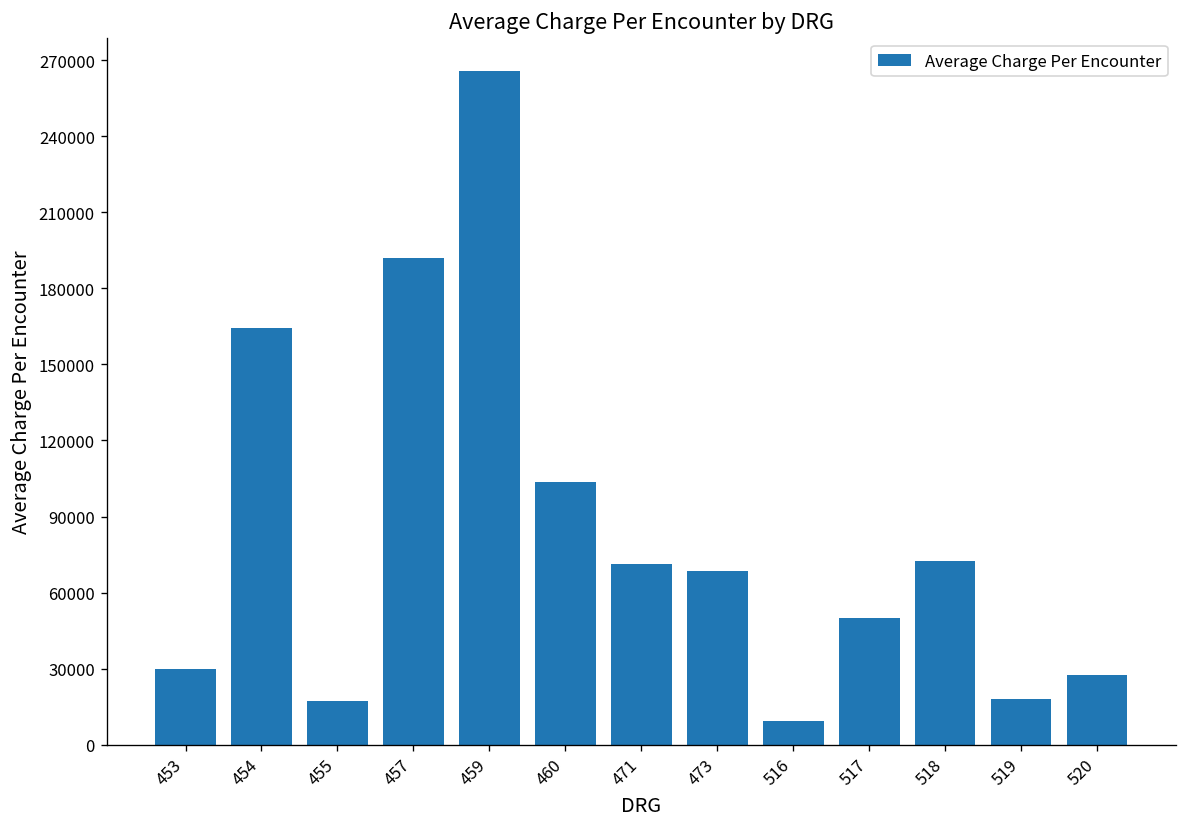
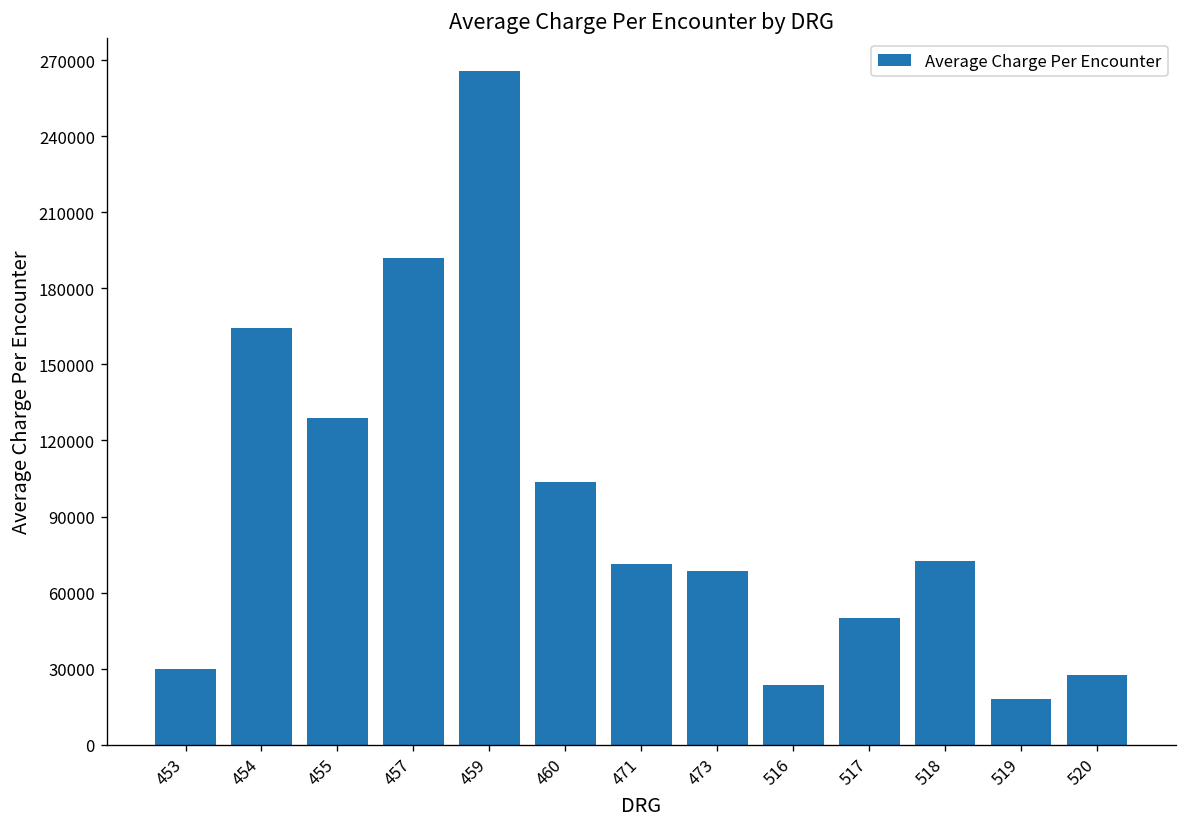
  {
    "453": 30000,
    "454": 164000,
-   "455": 17000,
+   "455": 129000,
    "457": 192000,
    "459": 266000,
    "460": 104000,
    "471": 71000,
    "473": 68000,
-   "516": 9000,
+   "516": 23000,
    "517": 50000,
    "518": 72000,
    "519": 18000,
    "520": 27000
  }
